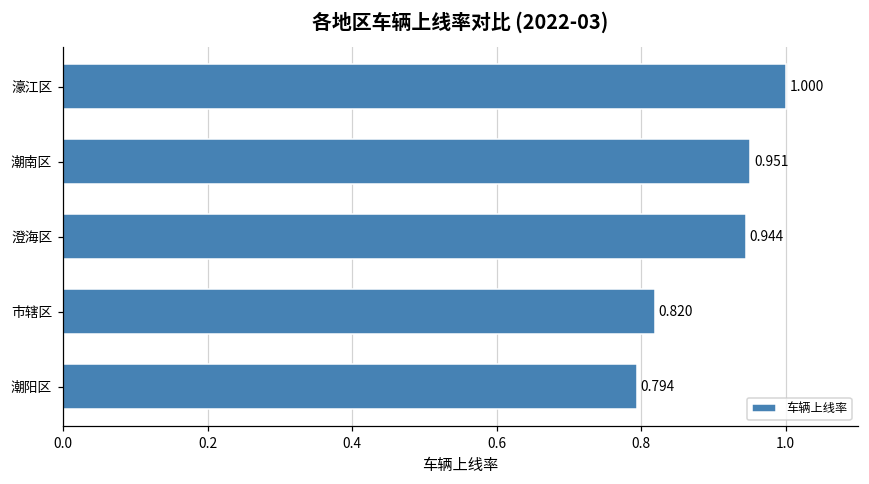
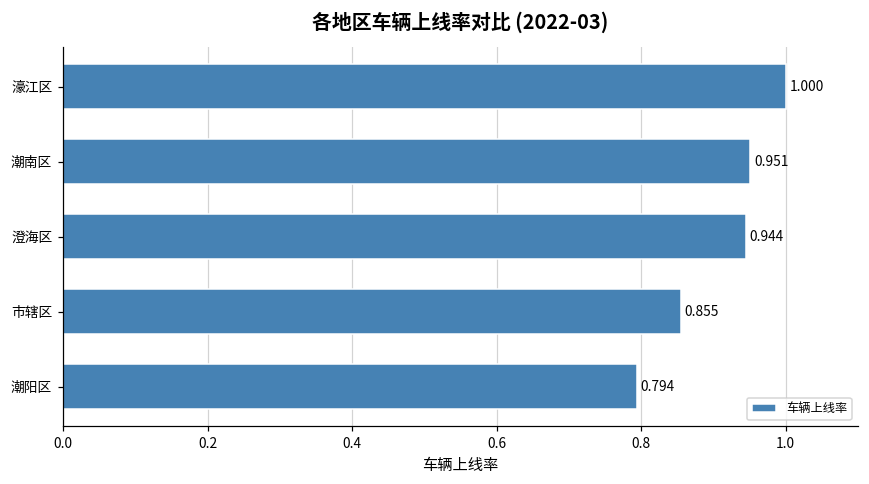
  {
    "濠江区": 1.000,
    "潮南区": 0.951,
    "澄海区": 0.944,
-   "市辖区": 0.820,
+   "市辖区": 0.855,
    "潮阳区": 0.794
  }
